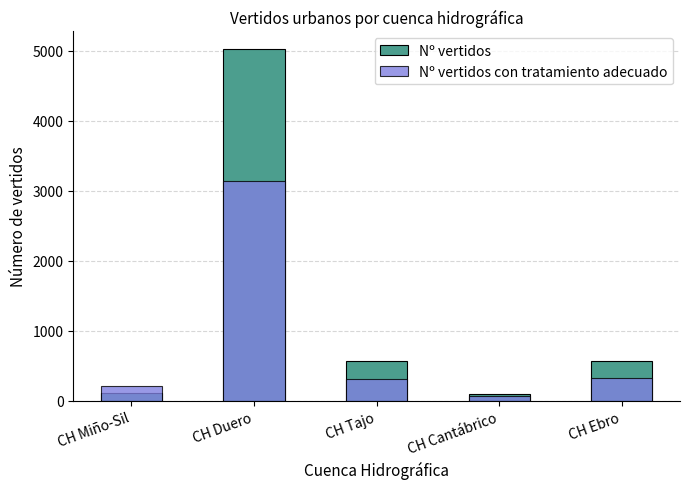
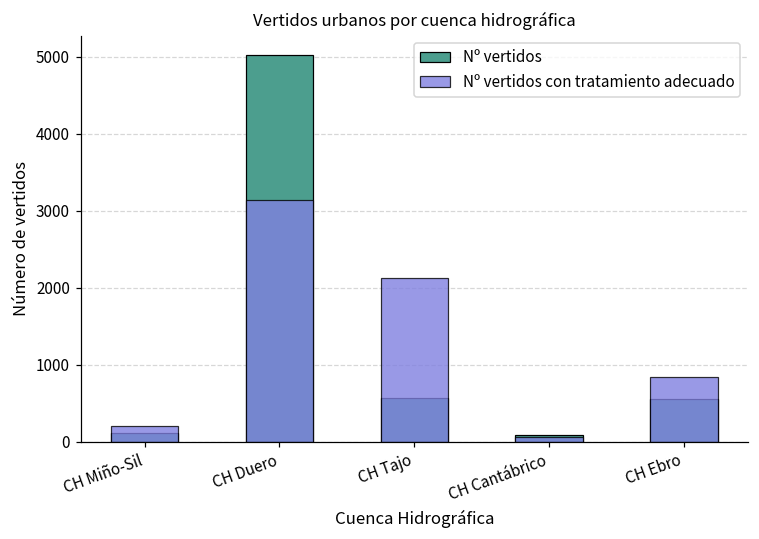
  {
    "Nº vertidos": {
      "CH Duero": 5000,
      "CH Cantábrico": 100
    },
    "Nº vertidos con tratamiento adecuado": {
      "CH Miño-Sil": 200,
-     "CH Tajo": 300,
+     "CH Tajo": 2100,
      "CH Cantábrico": 100,
-     "CH Ebro": 300
+     "CH Ebro": 800
    }
  }
